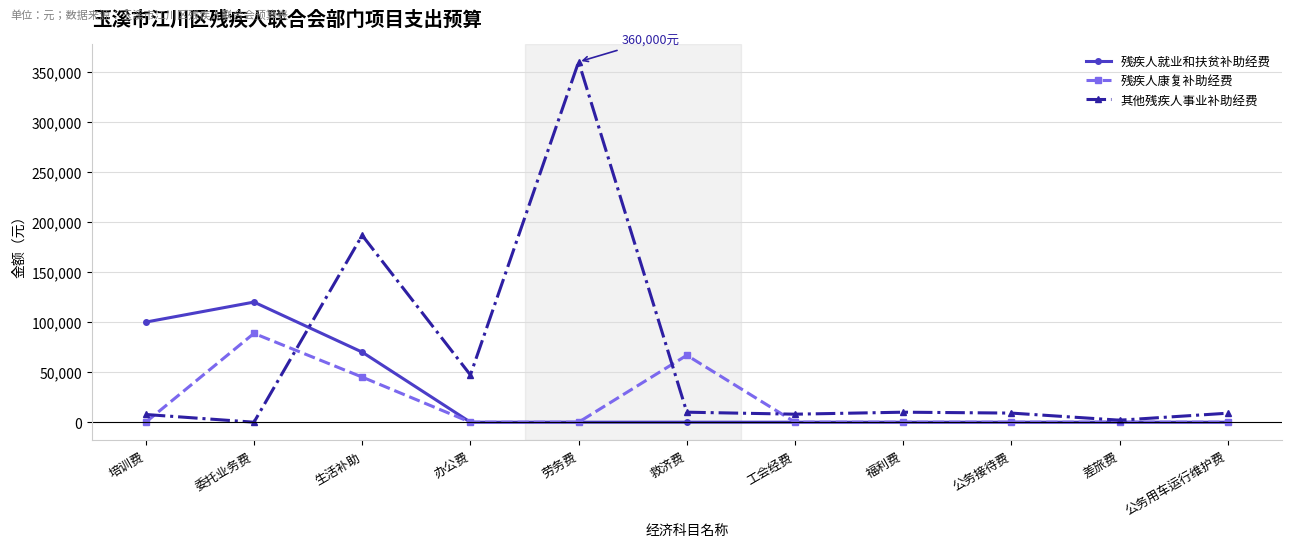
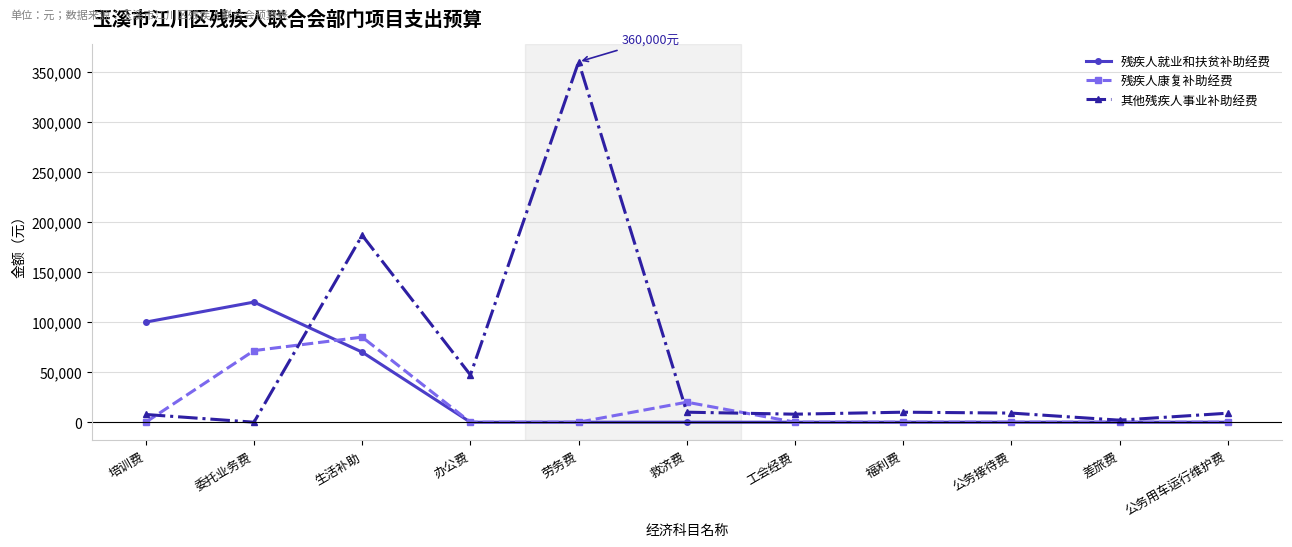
  {
    "残疾人康复补助经费": {
      "培训费": "0",
-     "委托业务费": "89,000",
-     "生活补助": "45,000",
-     "救济费": "67,000"
+     "委托业务费": "72,000",
+     "生活补助": "85,000",
+     "救济费": "20,000"
    }
  }
